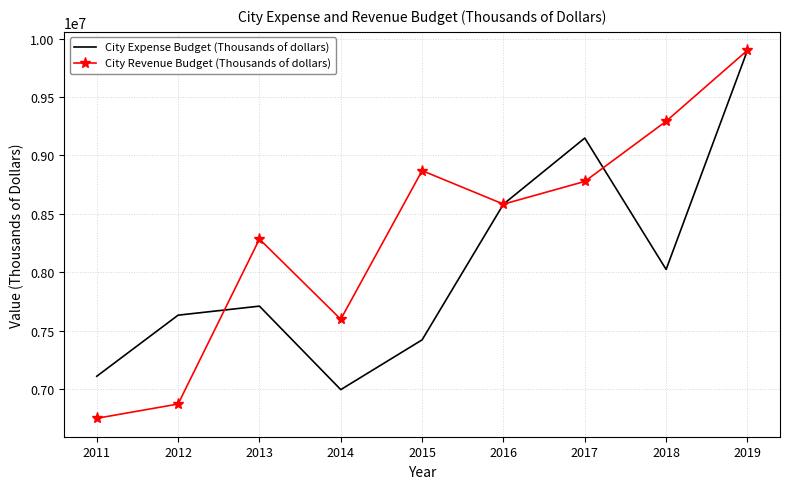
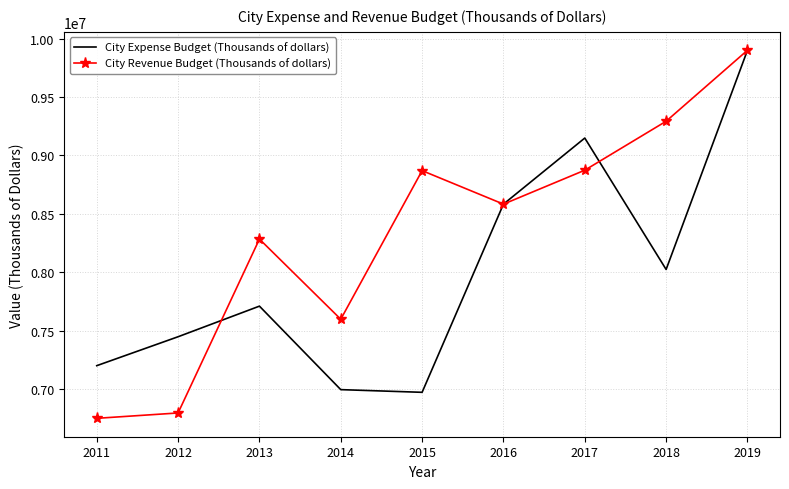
  {
    "City Expense Budget (Thousands of dollars)": {
-     "2011": 7110000,
-     "2012": 7630000,
+     "2011": 7200000,
+     "2012": 7450000,
      "2013": 7710000,
      "2014": 6990000,
-     "2015": 7420000,
+     "2015": 6970000,
      "2017": 9150000,
      "2018": 8020000
    },
    "City Revenue Budget (Thousands of dollars)": {
      "2011": 6750000,
-     "2012": 6870000,
+     "2012": 6800000,
      "2013": 8280000,
      "2014": 7600000,
      "2015": 8870000,
-     "2017": 8780000,
+     "2017": 8870000,
      "2018": 9290000
    }
  }
